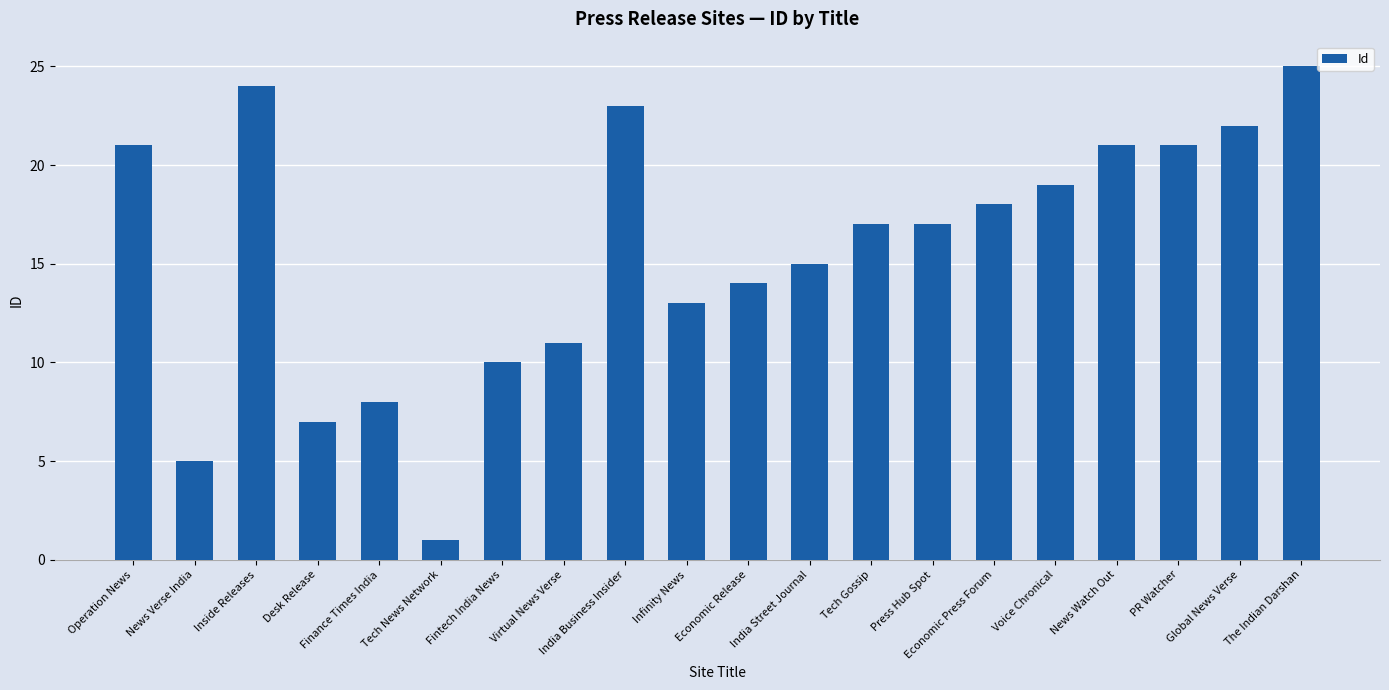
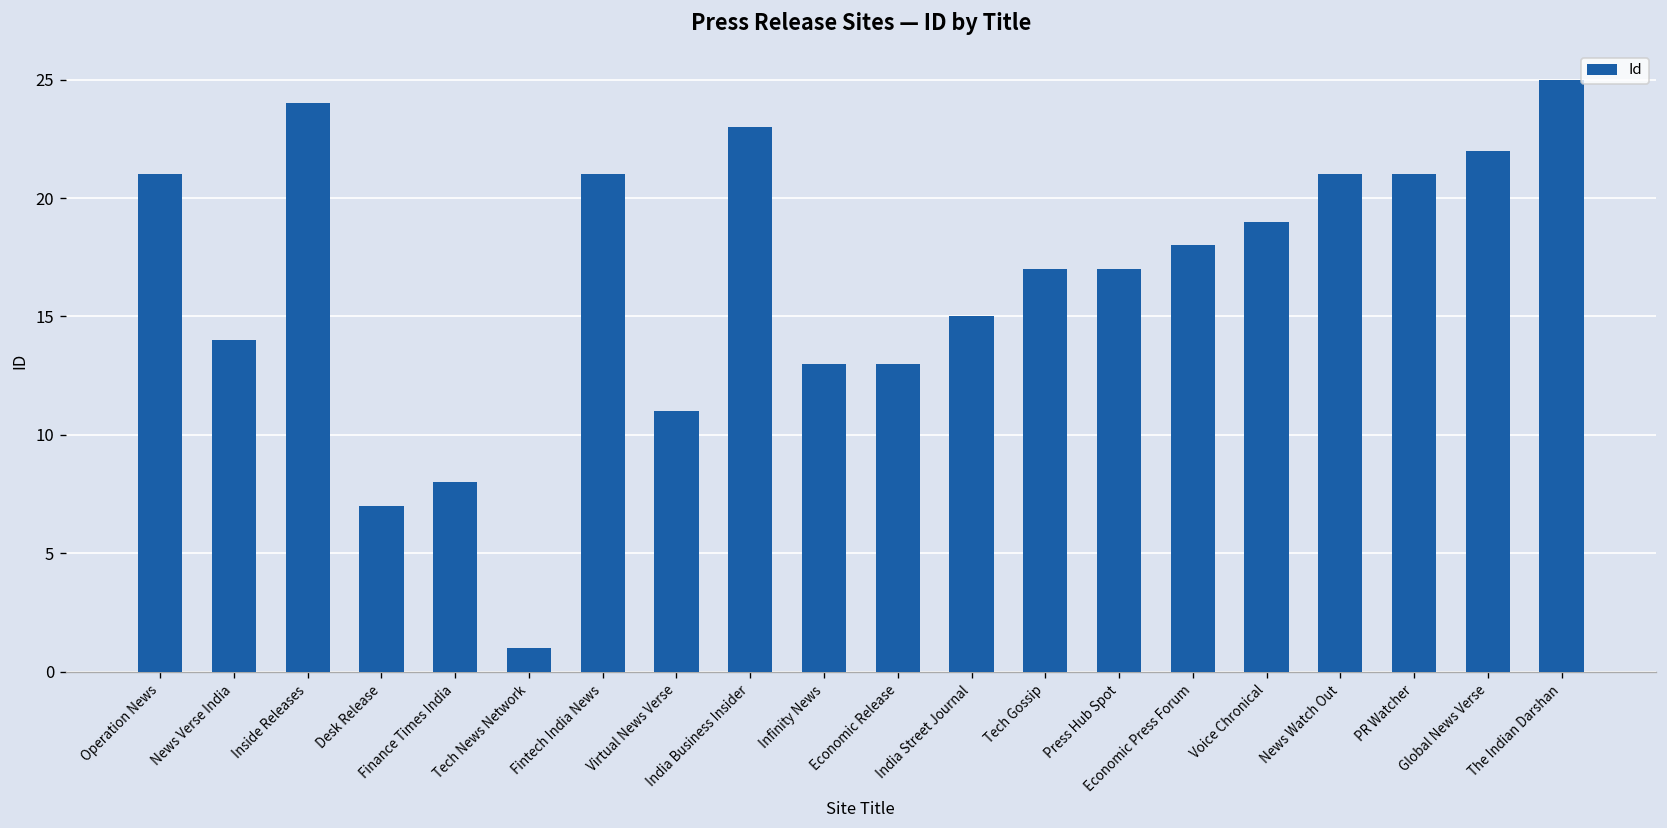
  {
    "Operation News": 21,
-   "News Verse India": 5,
+   "News Verse India": 14,
    "Inside Releases": 24,
    "Desk Release": 7,
    "Finance Times India": 8,
    "Tech News Network": 1,
-   "Fintech India News": 10,
+   "Fintech India News": 21,
    "Virtual News Verse": 11,
    "India Business Insider": 23,
    "Infinity News": 13,
-   "Economic Release": 14,
+   "Economic Release": 13,
    "India Street Journal": 15,
    "Tech Gossip": 17,
    "Press Hub Spot": 17,
    "Economic Press Forum": 18,
    "Voice Chronical": 19,
    "News Watch Out": 21,
    "PR Watcher": 21,
    "Global News Verse": 22,
    "The Indian Darshan": 25
  }
